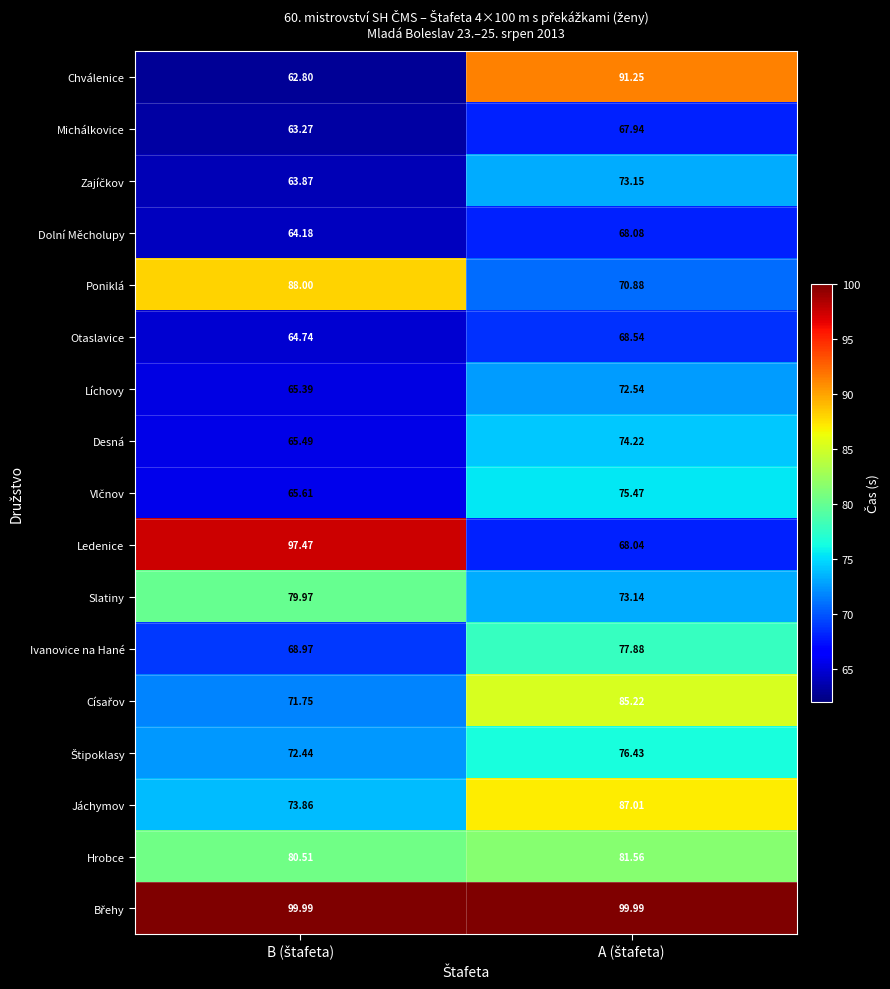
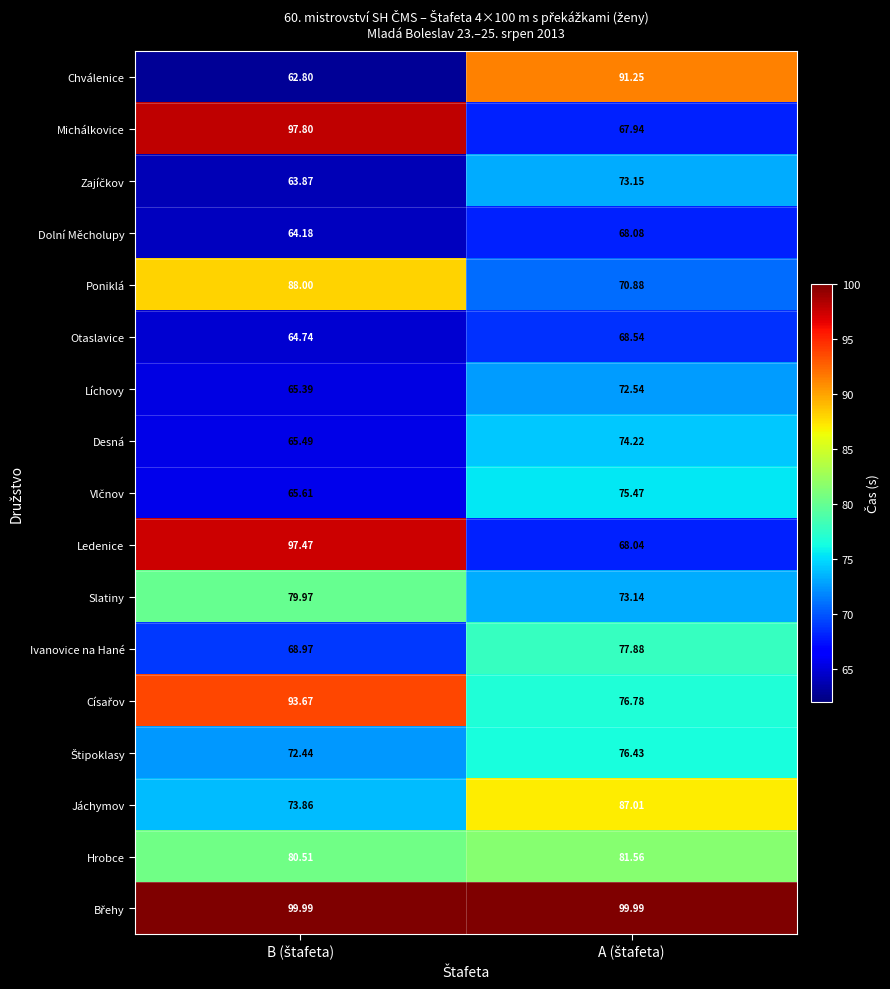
  {
    "Chválenice": {
      "B (štafeta)": 62.80,
      "A (štafeta)": 91.25
    },
    "Michálkovice": {
-     "B (štafeta)": 63.27,
+     "B (štafeta)": 97.80,
      "A (štafeta)": 67.94
    },
    "Zajíčkov": {
      "B (štafeta)": 63.87,
      "A (štafeta)": 73.15
    },
    "Dolní Měcholupy": {
      "B (štafeta)": 64.18,
      "A (štafeta)": 68.08
    },
    "Poniklá": {
      "B (štafeta)": 88.00,
      "A (štafeta)": 70.88
    },
    "Otaslavice": {
      "B (štafeta)": 64.74,
      "A (štafeta)": 68.54
    },
    "Líchovy": {
      "B (štafeta)": 65.39,
      "A (štafeta)": 72.54
    },
    "Desná": {
      "B (štafeta)": 65.49,
      "A (štafeta)": 74.22
    },
    "Vlčnov": {
      "B (štafeta)": 65.61,
      "A (štafeta)": 75.47
    },
    "Ledenice": {
      "B (štafeta)": 97.47,
      "A (štafeta)": 68.04
    },
    "Slatiny": {
      "B (štafeta)": 79.97,
      "A (štafeta)": 73.14
    },
    "Ivanovice na Hané": {
      "B (štafeta)": 68.97,
      "A (štafeta)": 77.88
    },
    "Císařov": {
-     "B (štafeta)": 71.75,
-     "A (štafeta)": 85.22
+     "B (štafeta)": 93.67,
+     "A (štafeta)": 76.78
    },
    "Štipoklasy": {
      "B (štafeta)": 72.44,
      "A (štafeta)": 76.43
    },
    "Jáchymov": {
      "B (štafeta)": 73.86,
      "A (štafeta)": 87.01
    },
    "Hrobce": {
      "B (štafeta)": 80.51,
      "A (štafeta)": 81.56
    },
    "Břehy": {
      "B (štafeta)": 99.99,
      "A (štafeta)": 99.99
    }
  }
